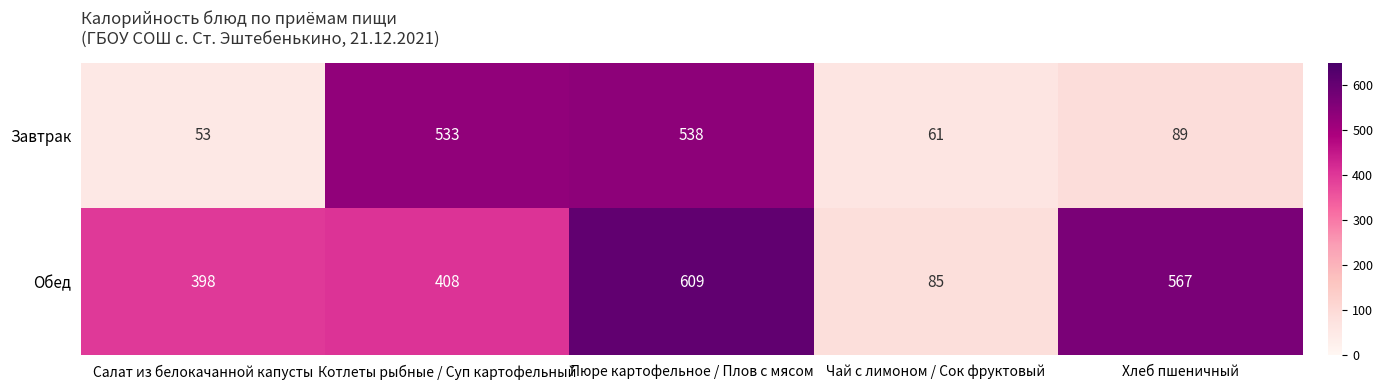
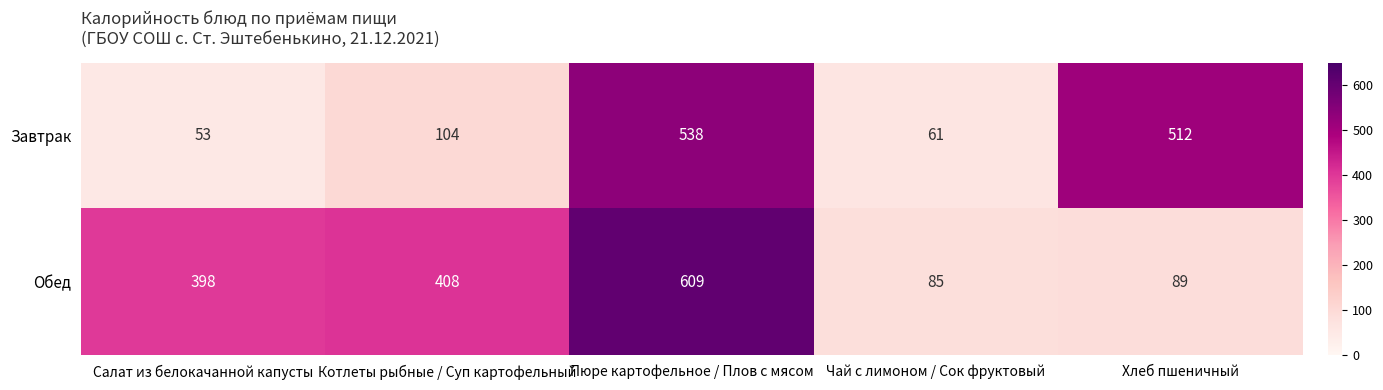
  {
    "Завтрак": {
      "Салат из белокачанной капусты": 53,
-     "Котлеты рыбные / Суп картофельный": 533,
+     "Котлеты рыбные / Суп картофельный": 104,
      "Пюре картофельное / Плов с мясом": 538,
      "Чай с лимоном / Сок фруктовый": 61,
-     "Хлеб пшеничный": 89
+     "Хлеб пшеничный": 512
    },
    "Обед": {
      "Салат из белокачанной капусты": 398,
      "Котлеты рыбные / Суп картофельный": 408,
      "Пюре картофельное / Плов с мясом": 609,
      "Чай с лимоном / Сок фруктовый": 85,
-     "Хлеб пшеничный": 567
+     "Хлеб пшеничный": 89
    }
  }
